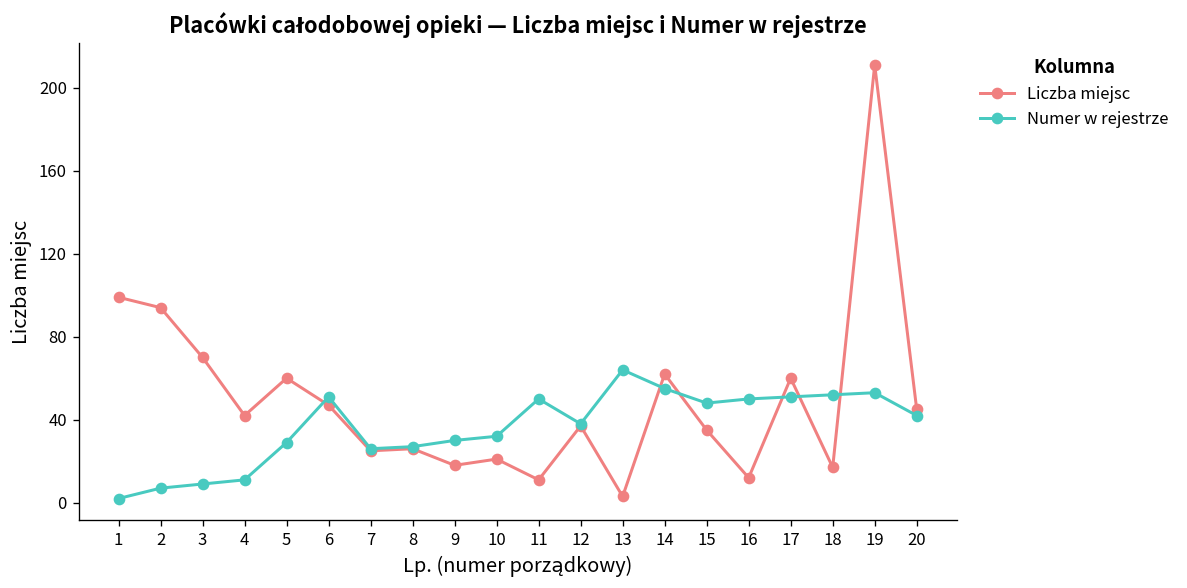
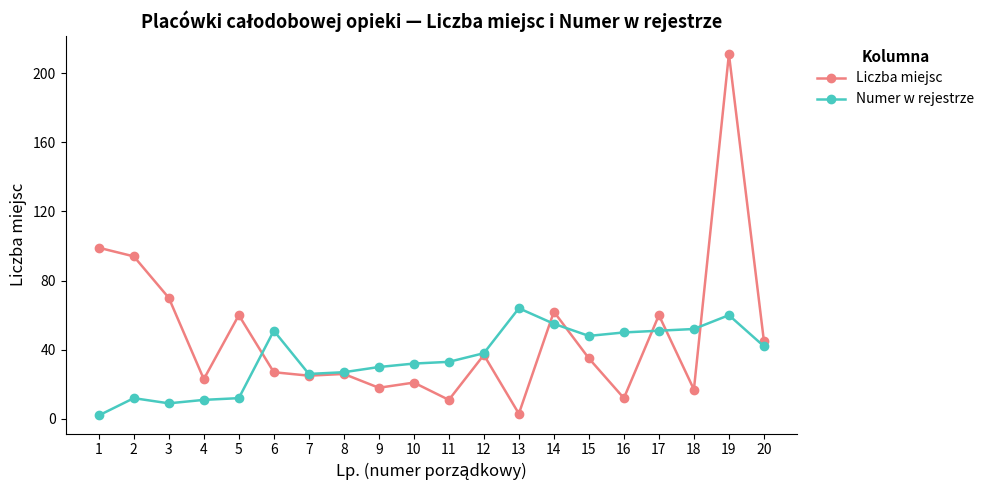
  {
    "Liczba miejsc": {
      "1": 99,
      "2": 94,
      "3": 70,
-     "4": 42,
+     "4": 23,
      "5": 60,
-     "6": 47,
+     "6": 27,
      "9": 18,
      "10": 21,
      "11": 11,
      "13": 3,
      "14": 62,
      "15": 35,
      "16": 12,
      "17": 60,
      "18": 17,
      "19": 211,
      "20": 45
    },
    "Numer w rejestrze": {
      "1": 2,
-     "2": 7,
+     "2": 12,
      "3": 9,
      "4": 11,
-     "5": 29,
+     "5": 12,
      "6": 51,
      "9": 30,
      "10": 32,
-     "11": 50,
+     "11": 33,
      "13": 64,
      "14": 55,
      "15": 48,
      "16": 50,
      "17": 51,
      "18": 52,
-     "19": 53,
+     "19": 60,
      "20": 42
    }
  }
